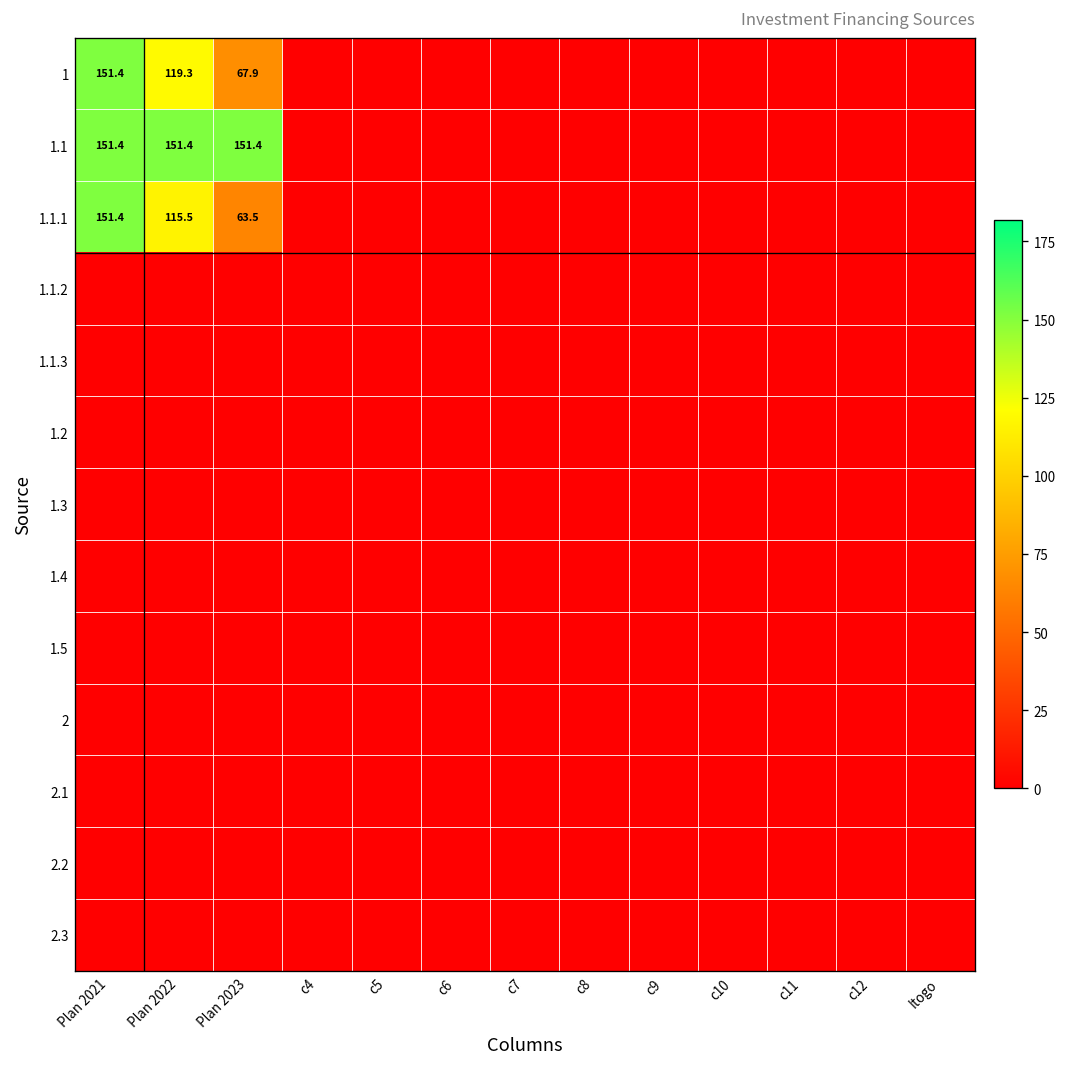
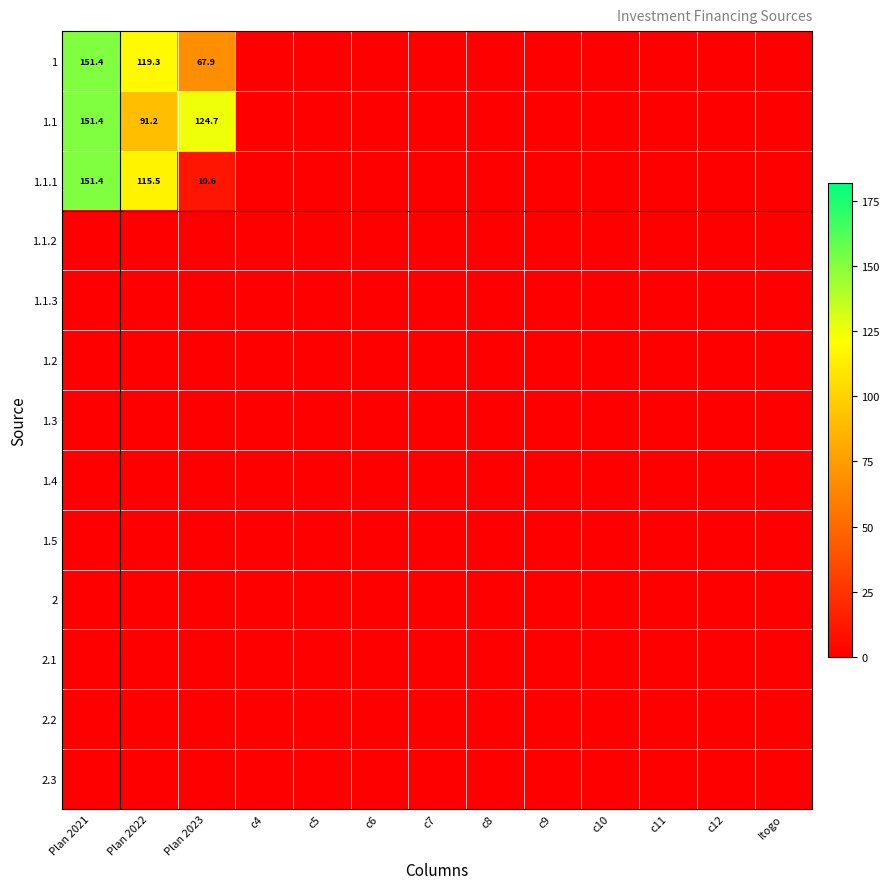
  {
    "1": {
      "Plan 2021": 151.4,
      "Plan 2022": 119.3,
      "Plan 2023": 67.9
    },
    "1.1": {
      "Plan 2021": 151.4,
-     "Plan 2022": 151.4,
-     "Plan 2023": 151.4
+     "Plan 2022": 91.2,
+     "Plan 2023": 124.7
    },
    "1.1.1": {
      "Plan 2021": 151.4,
      "Plan 2022": 115.5,
-     "Plan 2023": 63.5
+     "Plan 2023": 10.6
    }
  }
